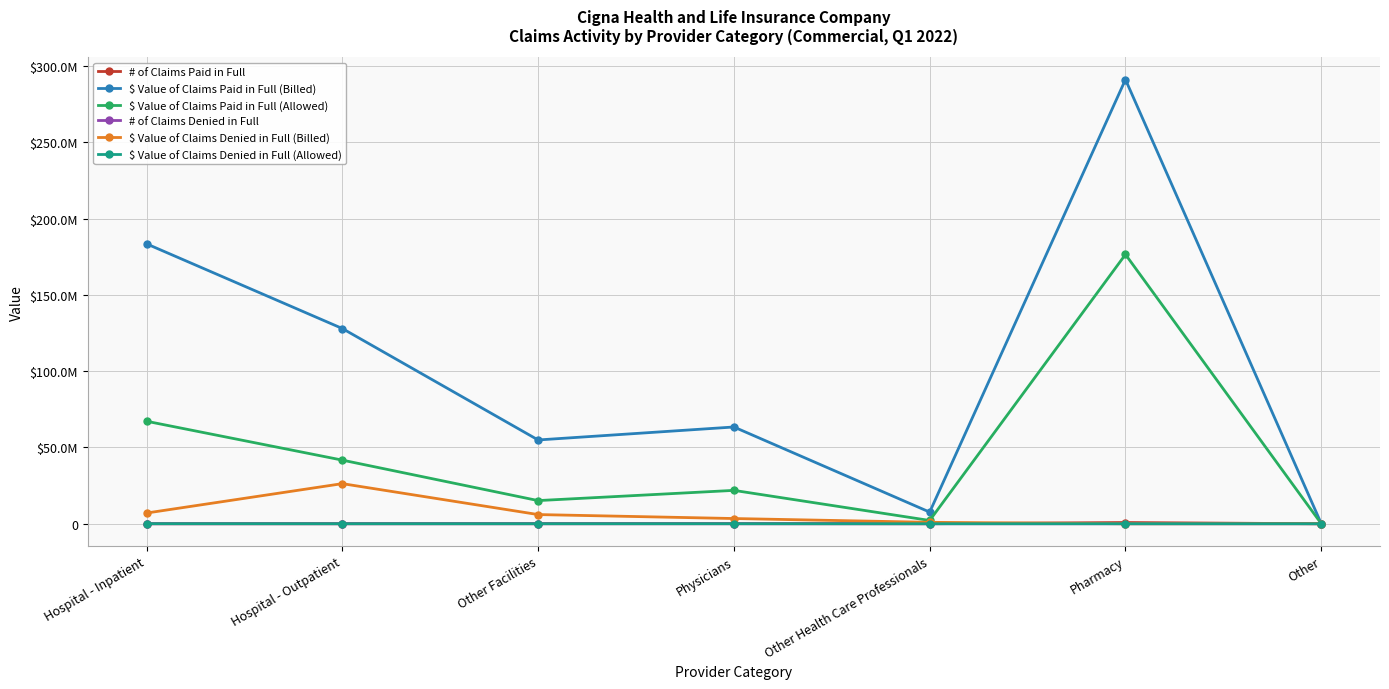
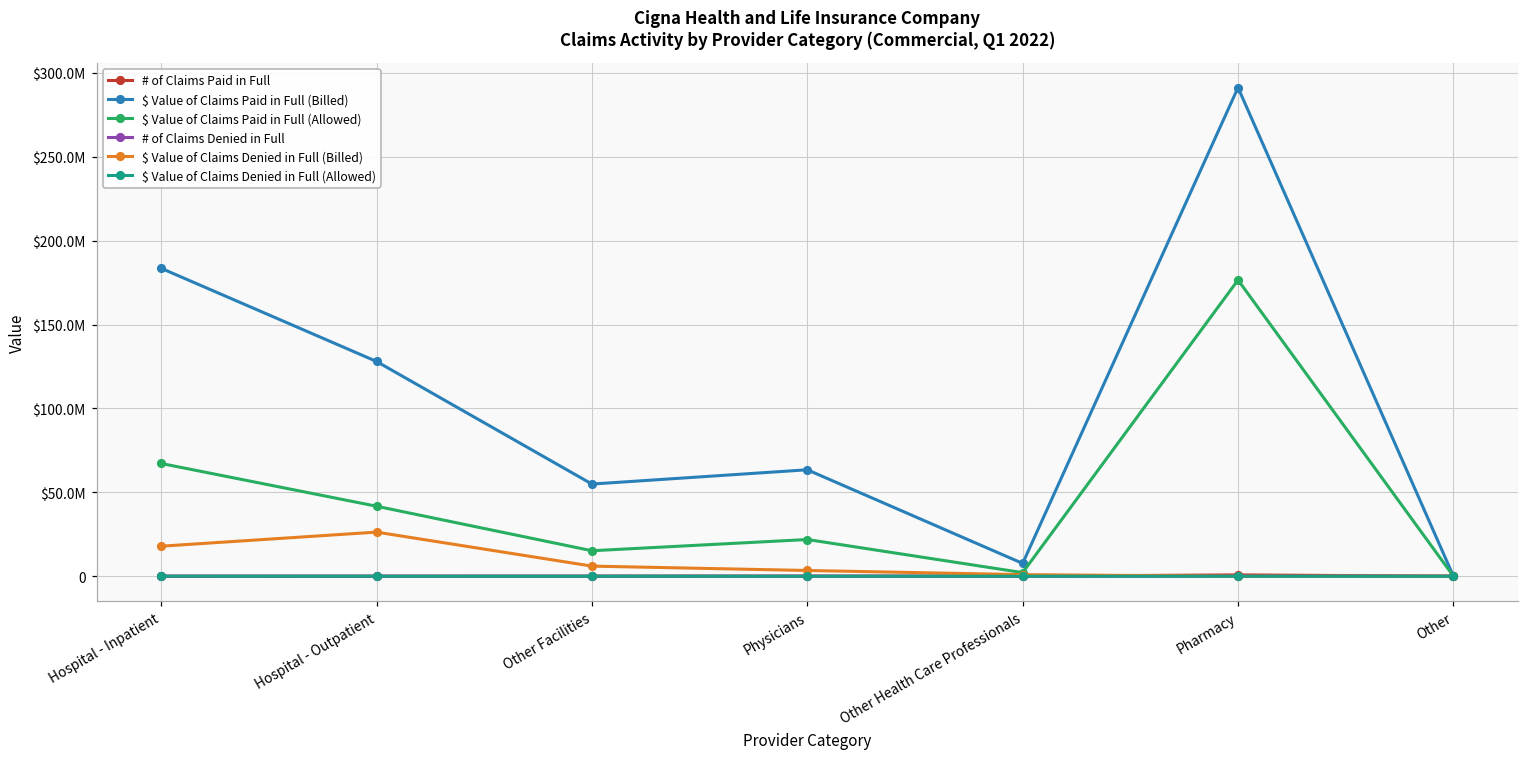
  {
    "$ Value of Claims Paid in Full (Billed)": {
      "Hospital - Inpatient": "$184000000",
      "Hospital - Outpatient": "$128000000",
      "Other Facilities": "$55000000",
      "Physicians": "$63000000",
      "Other Health Care Professionals": "$8000000",
      "Pharmacy": "$291000000"
    },
    "$ Value of Claims Denied in Full (Billed)": {
-     "Hospital - Inpatient": "$7000000",
+     "Hospital - Inpatient": "$18000000",
      "Hospital - Outpatient": "$26000000",
      "Other Facilities": "$6000000",
      "Physicians": "$3000000"
    }
  }
